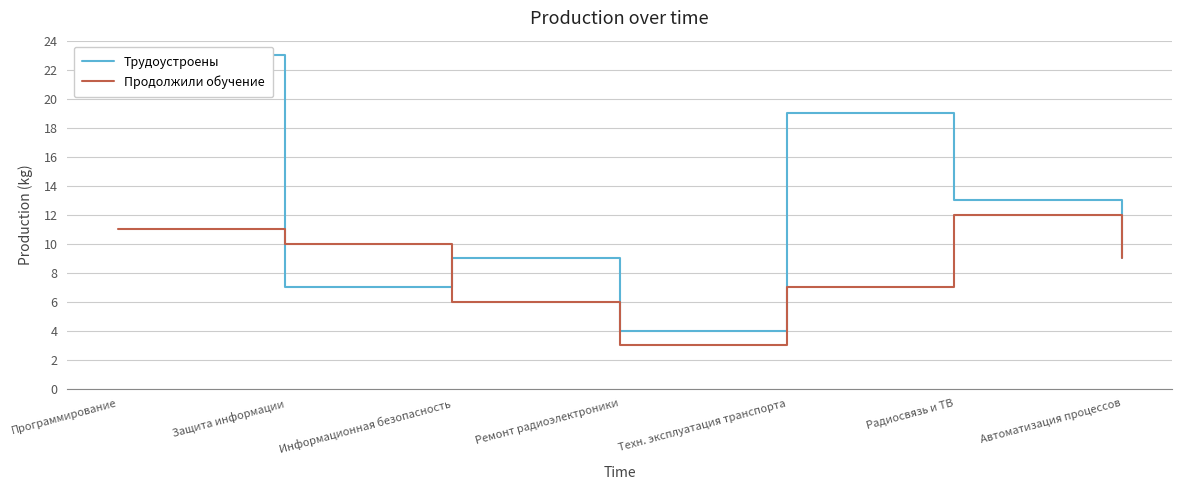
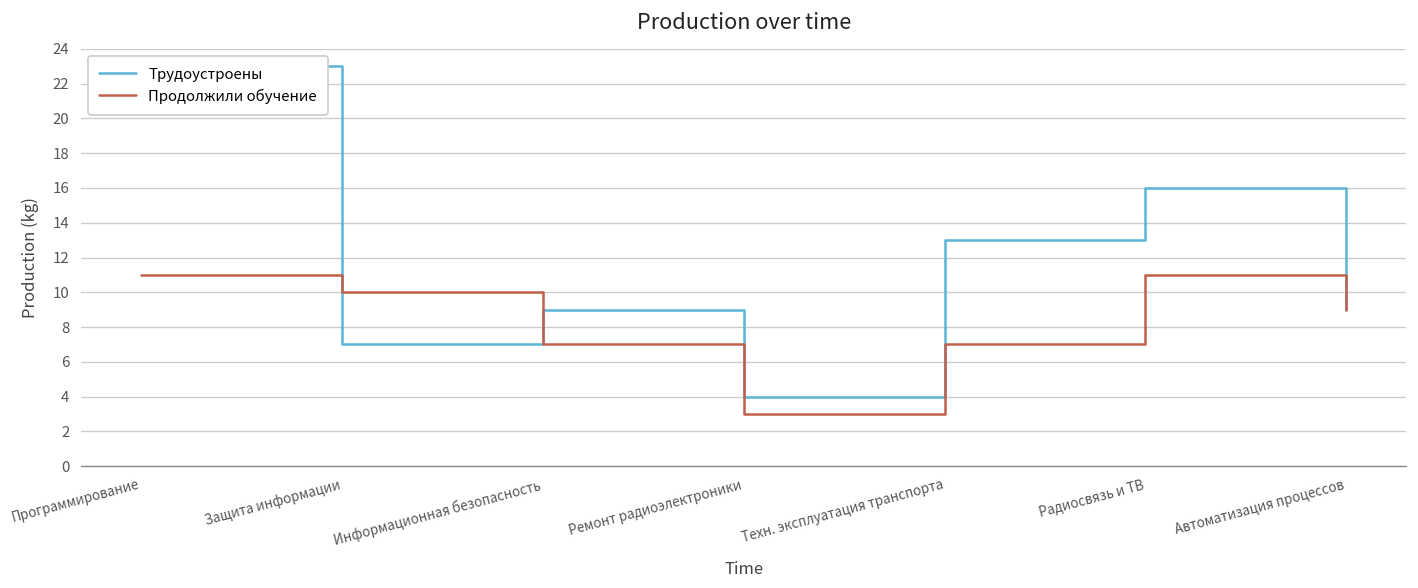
  {
    "Трудоустроены": {
      "Защита информации": 7,
      "Информационная безопасность": 9,
      "Ремонт радиоэлектроники": 4,
-     "Техн. эксплуатация транспорта": 19,
-     "Радиосвязь и ТВ": 13
+     "Техн. эксплуатация транспорта": 13,
+     "Радиосвязь и ТВ": 16
    },
    "Продолжили обучение": {
      "Программирование": 11,
      "Защита информации": 10,
-     "Информационная безопасность": 6,
+     "Информационная безопасность": 7,
      "Ремонт радиоэлектроники": 3,
      "Техн. эксплуатация транспорта": 7,
-     "Радиосвязь и ТВ": 12
+     "Радиосвязь и ТВ": 11
    }
  }
